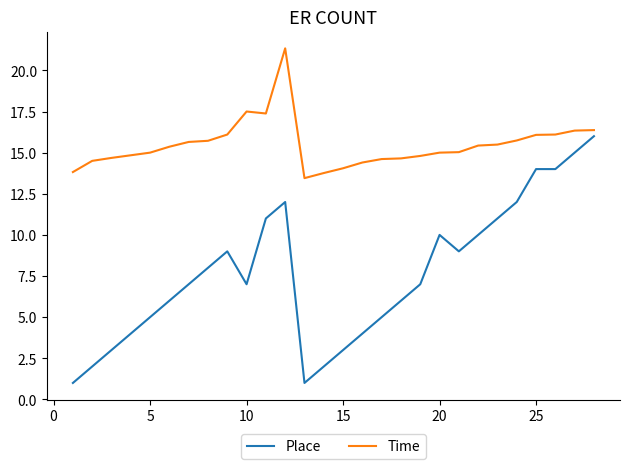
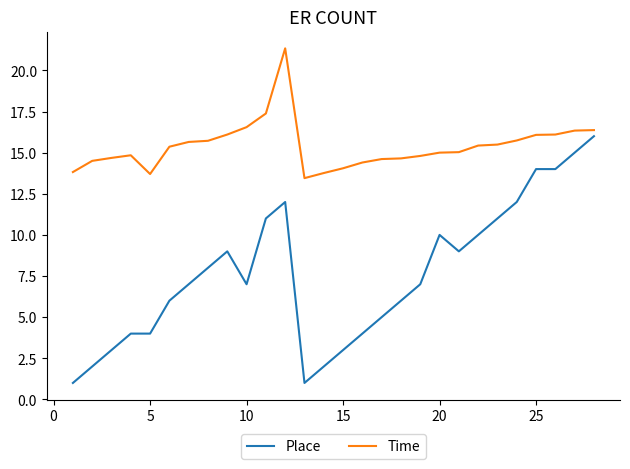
  {
    "Place": {
-     "5": 5,
+     "5": 4,
      "10": 7,
      "15": 3,
      "20": 10,
      "25": 14
    },
    "Time": {
-     "5": 15.0,
-     "10": 17.5,
+     "5": 13.7,
+     "10": 16.6,
      "15": 14.1,
      "20": 15.0,
      "25": 16.1
    }
  }
